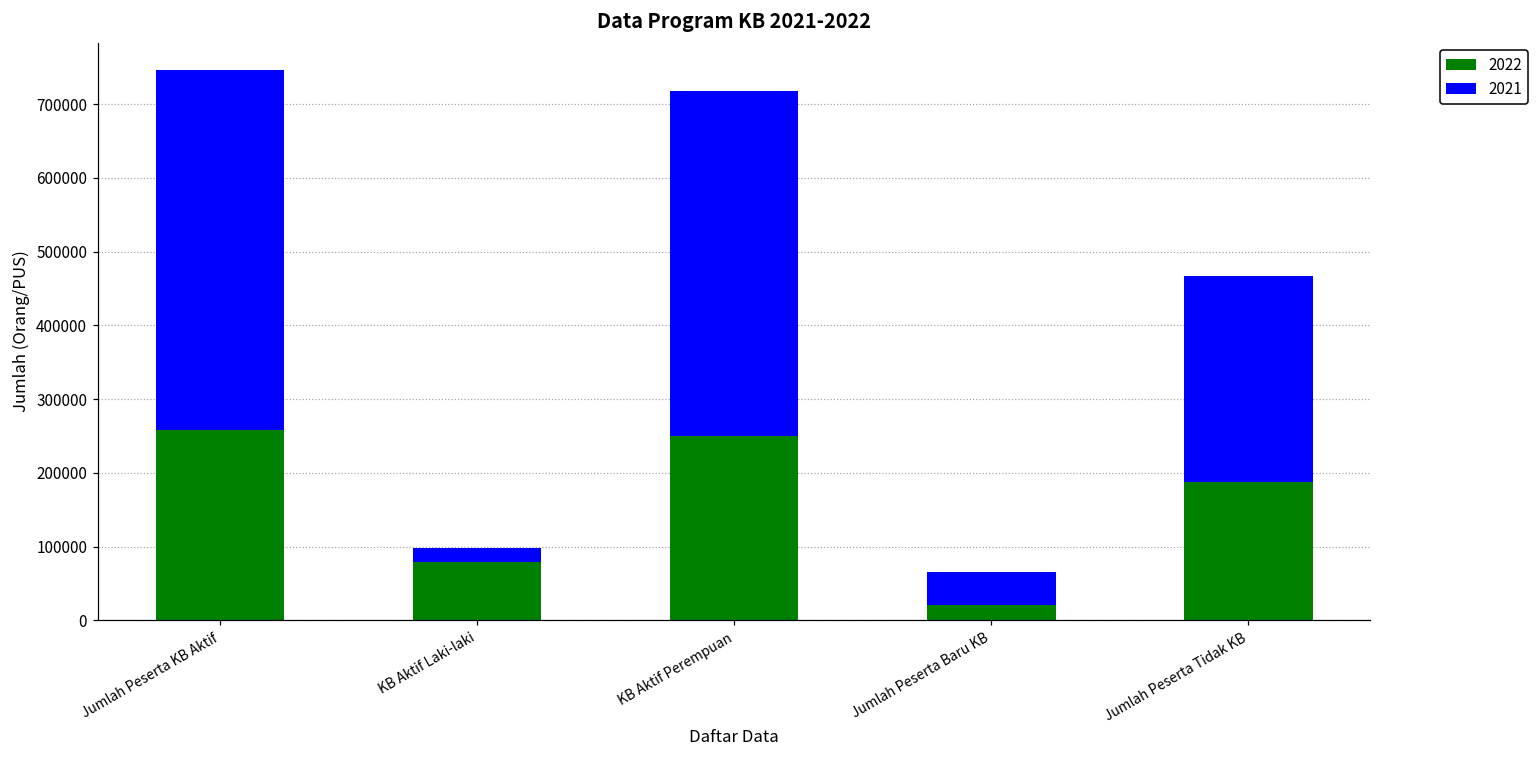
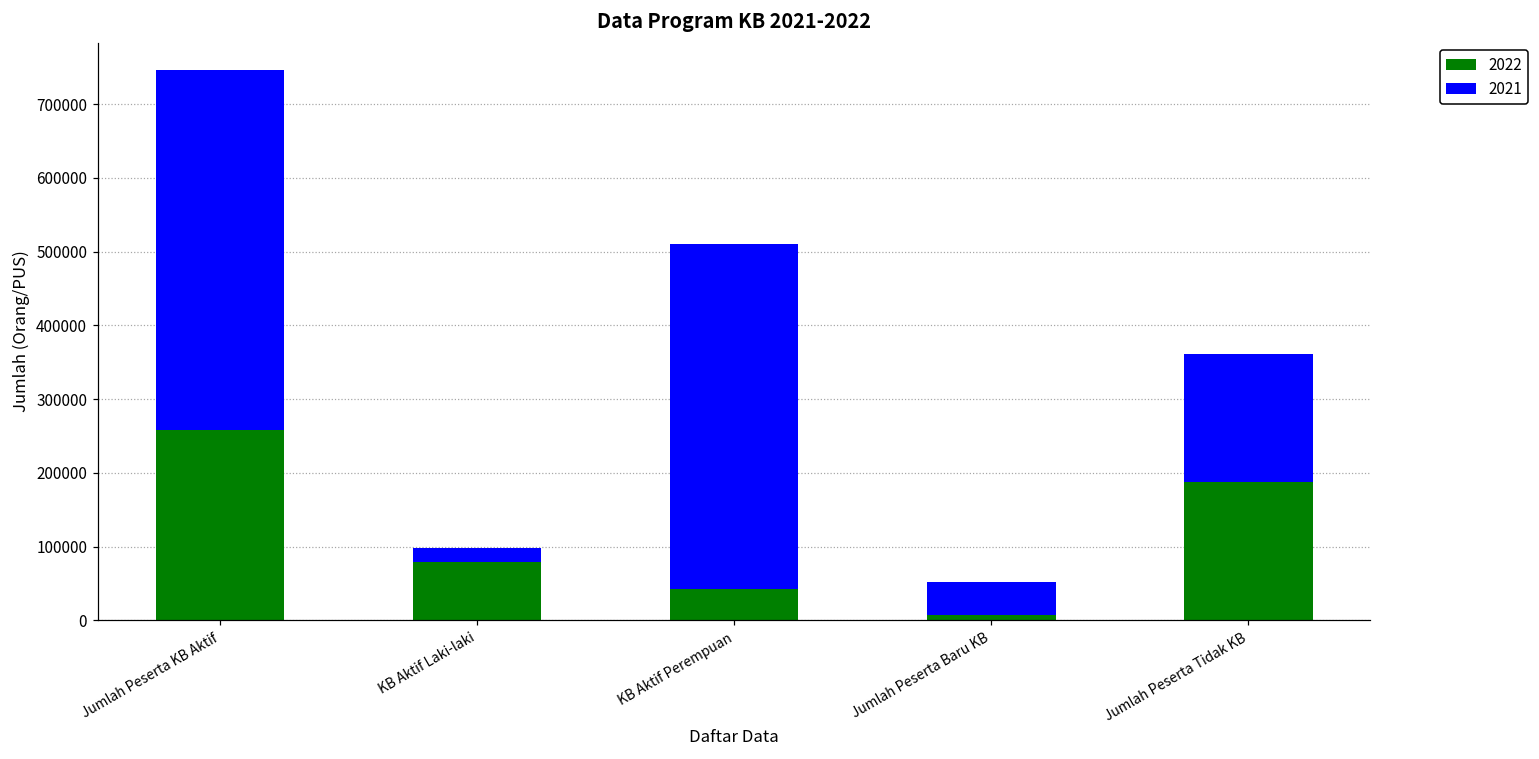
  {
    "2022": {
      "Jumlah Peserta KB Aktif": 260000,
      "KB Aktif Laki-laki": 80000,
-     "KB Aktif Perempuan": 250000,
-     "Jumlah Peserta Baru KB": 20000,
+     "KB Aktif Perempuan": 40000,
+     "Jumlah Peserta Baru KB": 10000,
      "Jumlah Peserta Tidak KB": 190000
    },
    "2021": {
      "Jumlah Peserta KB Aktif": 490000,
      "KB Aktif Laki-laki": 20000,
      "KB Aktif Perempuan": 470000,
      "Jumlah Peserta Baru KB": 40000,
-     "Jumlah Peserta Tidak KB": 280000
+     "Jumlah Peserta Tidak KB": 170000
    }
  }
